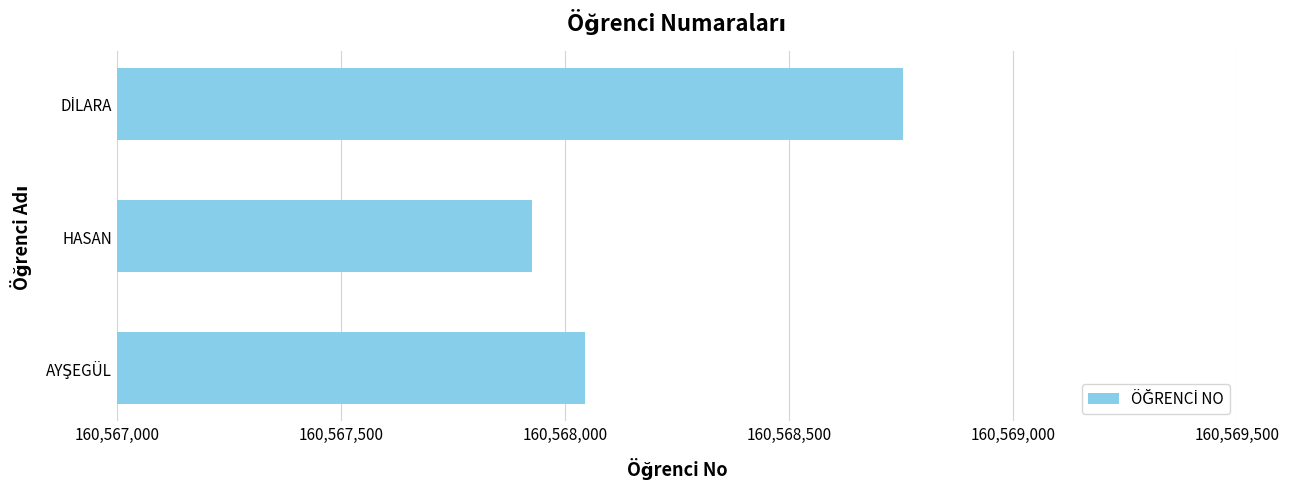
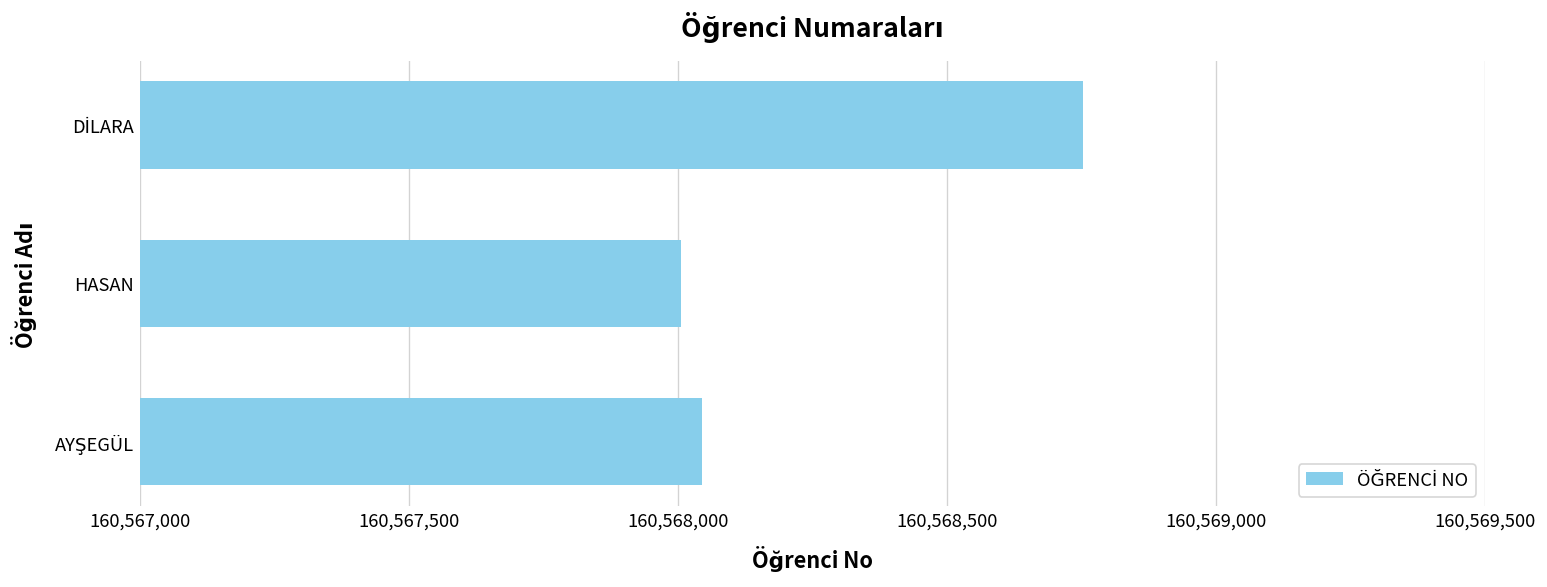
  {
    "DİLARA": "160,568,750",
-   "HASAN": "160,567,930",
+   "HASAN": "160,568,010",
    "AYŞEGÜL": "160,568,050"
  }
